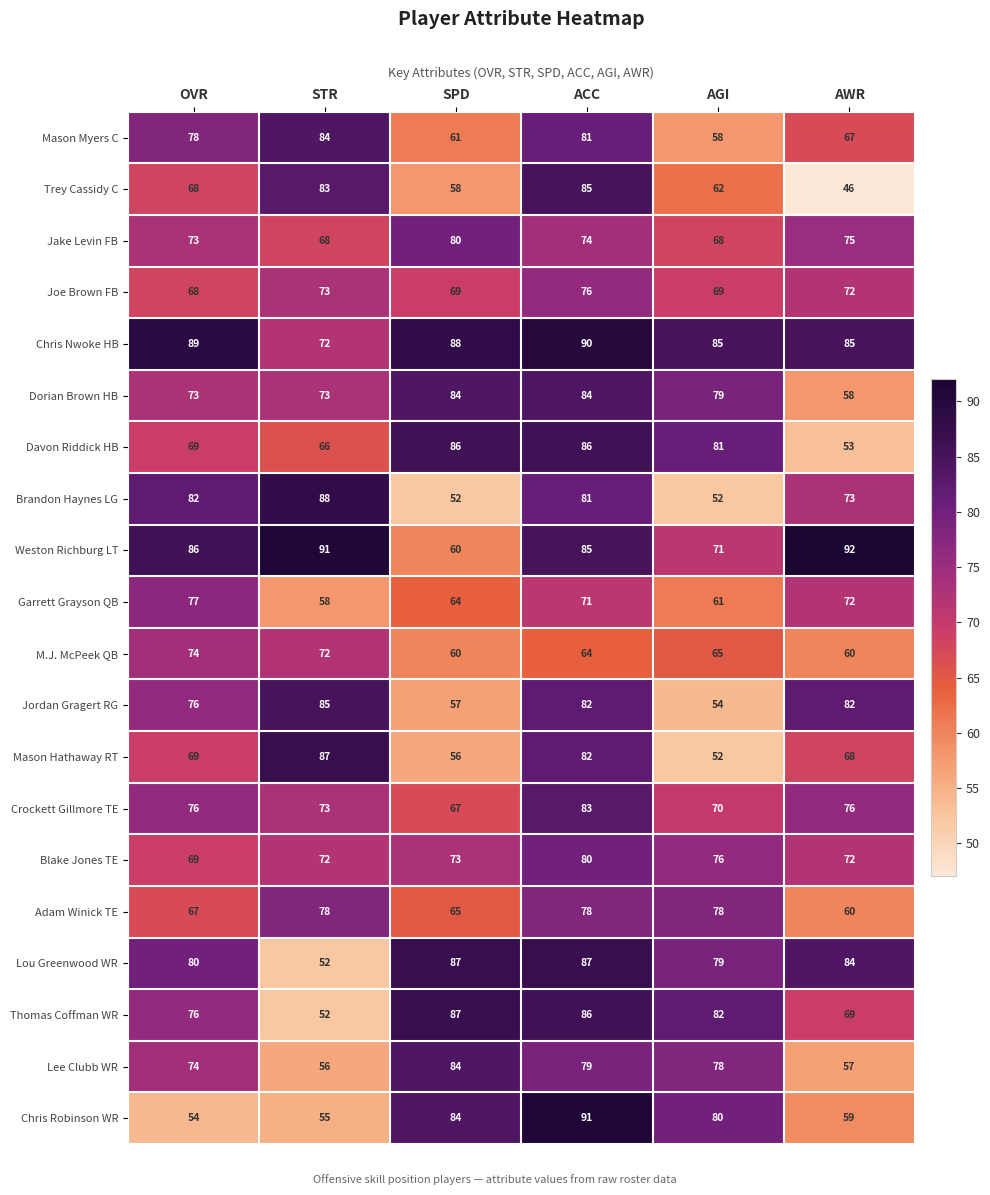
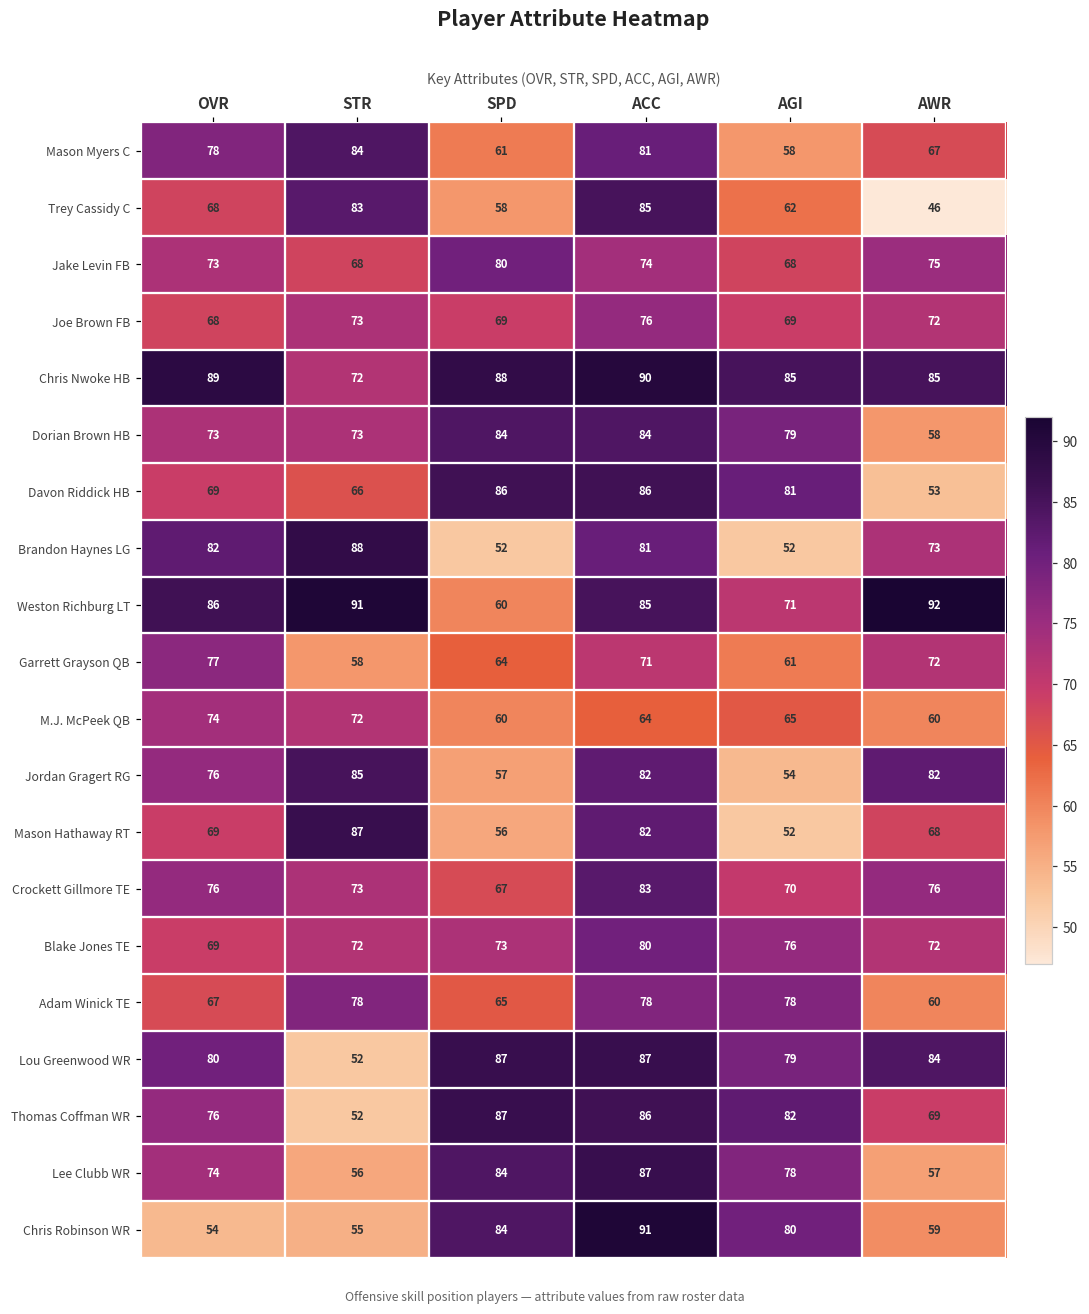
  {
    "Mason Myers C": {
      "OVR": 78,
      "STR": 84,
      "SPD": 61,
      "ACC": 81,
      "AGI": 58,
      "AWR": 67
    },
    "Trey Cassidy C": {
      "OVR": 68,
      "STR": 83,
      "SPD": 58,
      "ACC": 85,
      "AGI": 62,
      "AWR": 46
    },
    "Jake Levin FB": {
      "OVR": 73,
      "STR": 68,
      "SPD": 80,
      "ACC": 74,
      "AGI": 68,
      "AWR": 75
    },
    "Joe Brown FB": {
      "OVR": 68,
      "STR": 73,
      "SPD": 69,
      "ACC": 76,
      "AGI": 69,
      "AWR": 72
    },
    "Chris Nwoke HB": {
      "OVR": 89,
      "STR": 72,
      "SPD": 88,
      "ACC": 90,
      "AGI": 85,
      "AWR": 85
    },
    "Dorian Brown HB": {
      "OVR": 73,
      "STR": 73,
      "SPD": 84,
      "ACC": 84,
      "AGI": 79,
      "AWR": 58
    },
    "Davon Riddick HB": {
      "OVR": 69,
      "STR": 66,
      "SPD": 86,
      "ACC": 86,
      "AGI": 81,
      "AWR": 53
    },
    "Brandon Haynes LG": {
      "OVR": 82,
      "STR": 88,
      "SPD": 52,
      "ACC": 81,
      "AGI": 52,
      "AWR": 73
    },
    "Weston Richburg LT": {
      "OVR": 86,
      "STR": 91,
      "SPD": 60,
      "ACC": 85,
      "AGI": 71,
      "AWR": 92
    },
    "Garrett Grayson QB": {
      "OVR": 77,
      "STR": 58,
      "SPD": 64,
      "ACC": 71,
      "AGI": 61,
      "AWR": 72
    },
    "M.J. McPeek QB": {
      "OVR": 74,
      "STR": 72,
      "SPD": 60,
      "ACC": 64,
      "AGI": 65,
      "AWR": 60
    },
    "Jordan Gragert RG": {
      "OVR": 76,
      "STR": 85,
      "SPD": 57,
      "ACC": 82,
      "AGI": 54,
      "AWR": 82
    },
    "Mason Hathaway RT": {
      "OVR": 69,
      "STR": 87,
      "SPD": 56,
      "ACC": 82,
      "AGI": 52,
      "AWR": 68
    },
    "Crockett Gillmore TE": {
      "OVR": 76,
      "STR": 73,
      "SPD": 67,
      "ACC": 83,
      "AGI": 70,
      "AWR": 76
    },
    "Blake Jones TE": {
      "OVR": 69,
      "STR": 72,
      "SPD": 73,
      "ACC": 80,
      "AGI": 76,
      "AWR": 72
    },
    "Adam Winick TE": {
      "OVR": 67,
      "STR": 78,
      "SPD": 65,
      "ACC": 78,
      "AGI": 78,
      "AWR": 60
    },
    "Lou Greenwood WR": {
      "OVR": 80,
      "STR": 52,
      "SPD": 87,
      "ACC": 87,
      "AGI": 79,
      "AWR": 84
    },
    "Thomas Coffman WR": {
      "OVR": 76,
      "STR": 52,
      "SPD": 87,
      "ACC": 86,
      "AGI": 82,
      "AWR": 69
    },
    "Lee Clubb WR": {
      "OVR": 74,
      "STR": 56,
      "SPD": 84,
-     "ACC": 79,
+     "ACC": 87,
      "AGI": 78,
      "AWR": 57
    },
    "Chris Robinson WR": {
      "OVR": 54,
      "STR": 55,
      "SPD": 84,
      "ACC": 91,
      "AGI": 80,
      "AWR": 59
    }
  }
